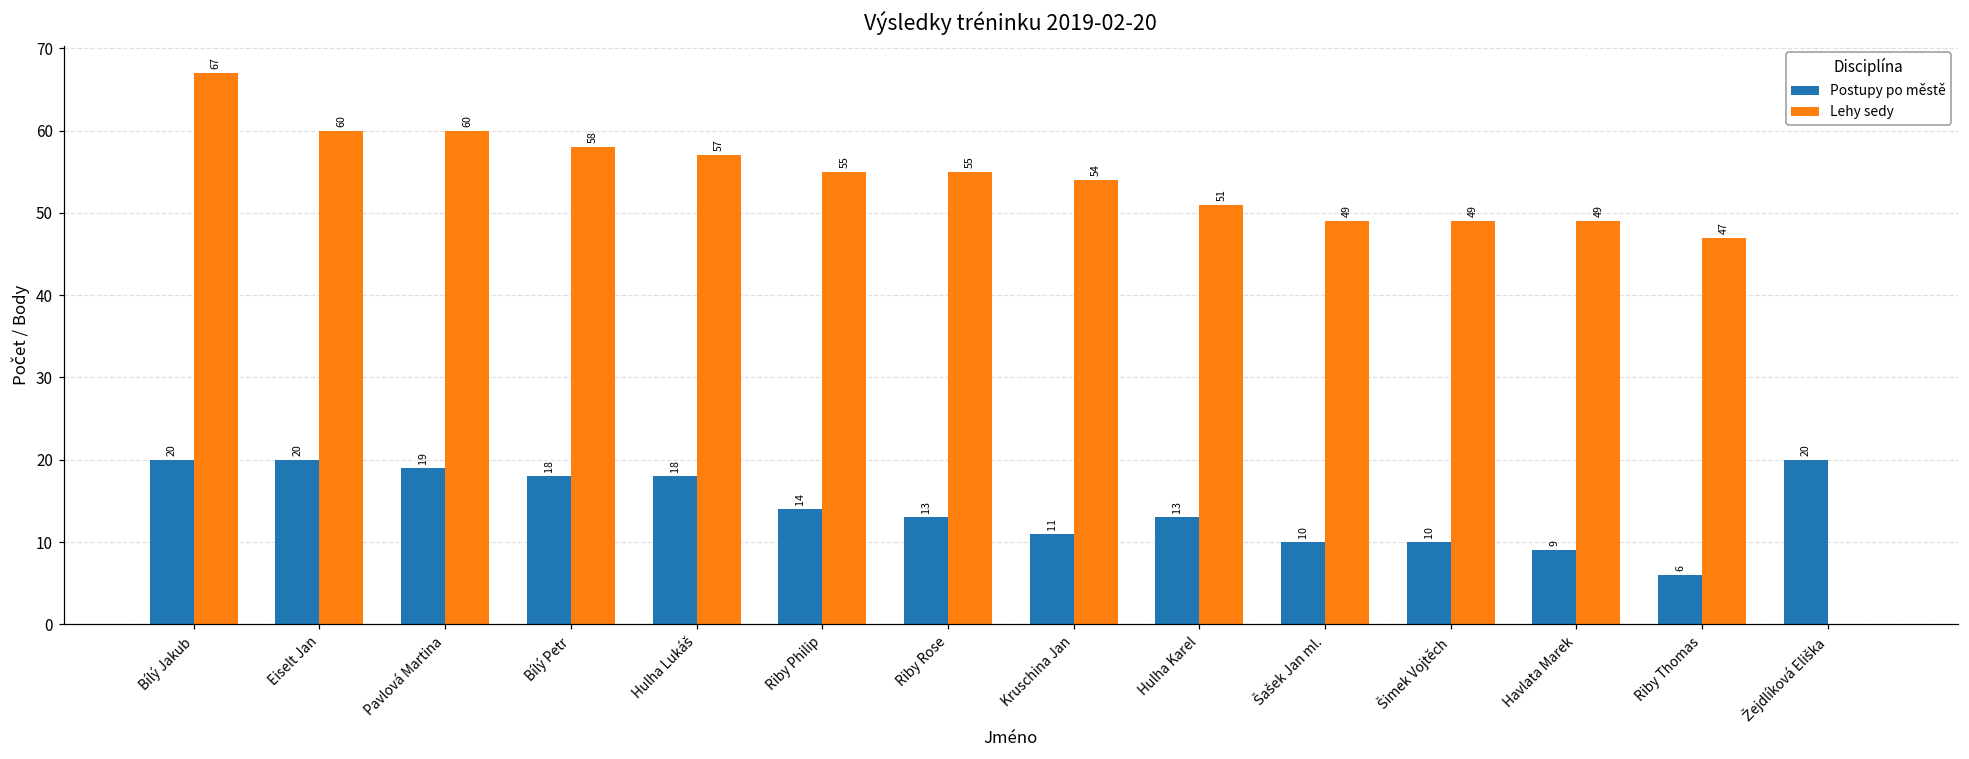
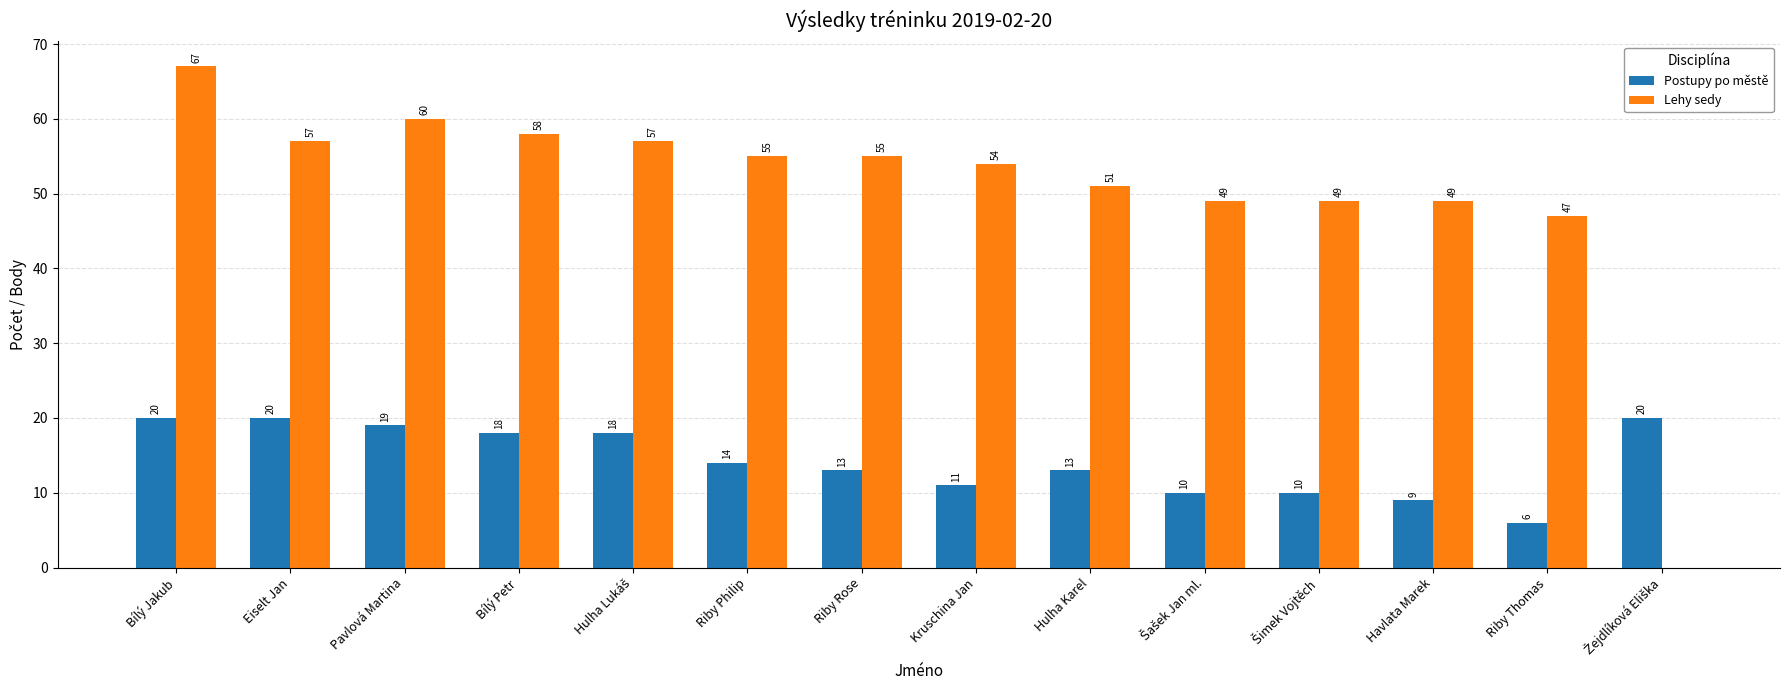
  {
    "Postupy po městě": {
      "Bílý Jakub": 20,
      "Eiselt Jan": 20,
      "Pavlová Martina": 19,
      "Bílý Petr": 18,
      "Hulha Lukáš": 18,
      "Riby Philip": 14,
      "Riby Rose": 13,
      "Kruschina Jan": 11,
      "Hulha Karel": 13,
      "Šašek Jan ml.": 10,
      "Šimek Vojtěch": 10,
      "Havlata Marek": 9,
      "Riby Thomas": 6,
      "Žejdlíková Eliška": 20
    },
    "Lehy sedy": {
      "Bílý Jakub": 67,
-     "Eiselt Jan": 60,
+     "Eiselt Jan": 57,
      "Pavlová Martina": 60,
      "Bílý Petr": 58,
      "Hulha Lukáš": 57,
      "Riby Philip": 55,
      "Riby Rose": 55,
      "Kruschina Jan": 54,
      "Hulha Karel": 51,
      "Šašek Jan ml.": 49,
      "Šimek Vojtěch": 49,
      "Havlata Marek": 49,
      "Riby Thomas": 47
    }
  }
